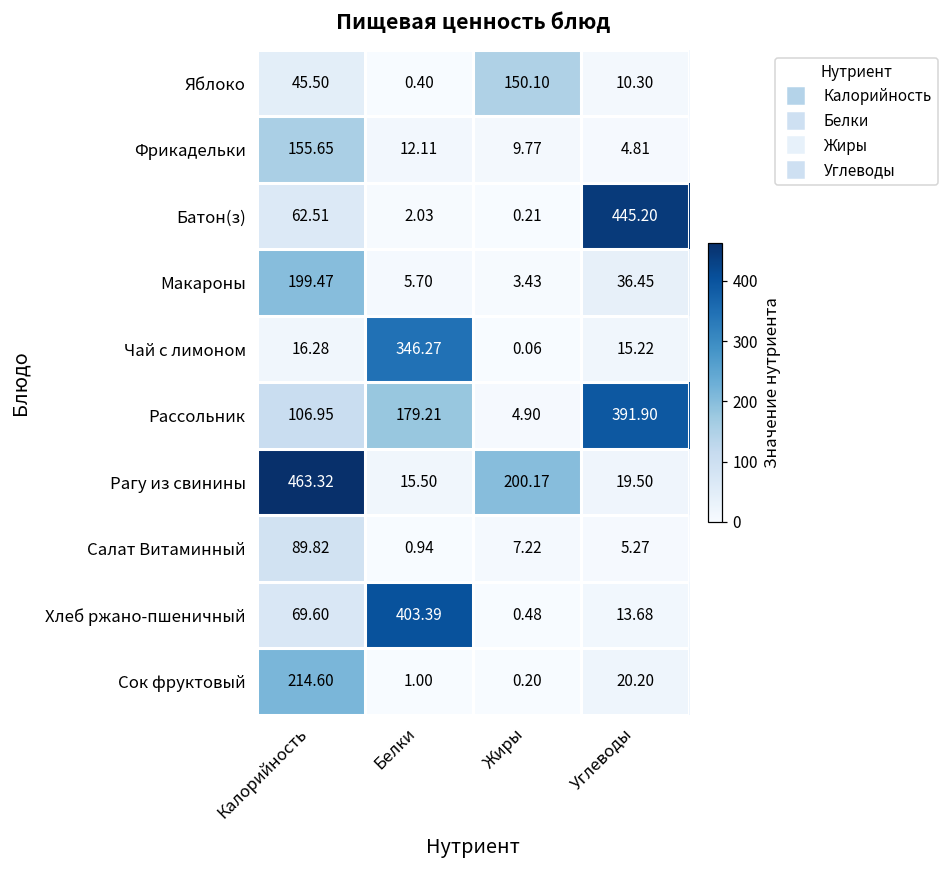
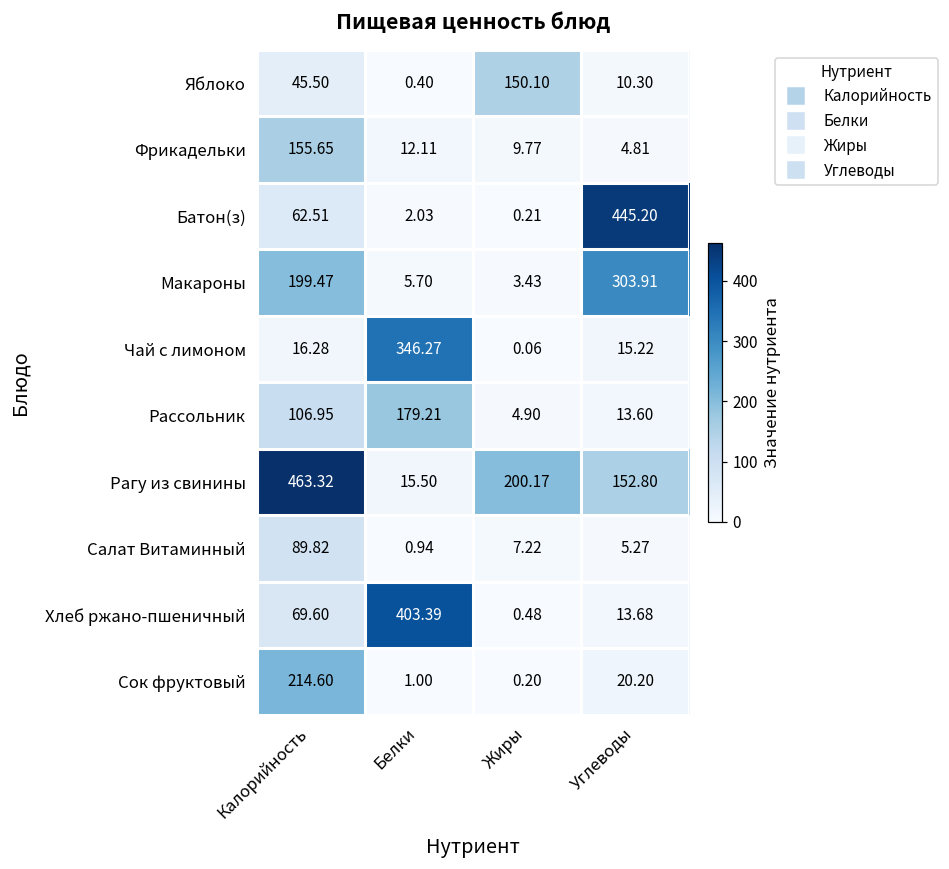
  {
    "Яблоко": {
      "Калорийность": 45.50,
      "Белки": 0.40,
      "Жиры": 150.10,
      "Углеводы": 10.30
    },
    "Фрикадельки": {
      "Калорийность": 155.65,
      "Белки": 12.11,
      "Жиры": 9.77,
      "Углеводы": 4.81
    },
    "Батон(з)": {
      "Калорийность": 62.51,
      "Белки": 2.03,
      "Жиры": 0.21,
      "Углеводы": 445.20
    },
    "Макароны": {
      "Калорийность": 199.47,
      "Белки": 5.70,
      "Жиры": 3.43,
-     "Углеводы": 36.45
+     "Углеводы": 303.91
    },
    "Чай с лимоном": {
      "Калорийность": 16.28,
      "Белки": 346.27,
      "Жиры": 0.06,
      "Углеводы": 15.22
    },
    "Рассольник": {
      "Калорийность": 106.95,
      "Белки": 179.21,
      "Жиры": 4.90,
-     "Углеводы": 391.90
+     "Углеводы": 13.60
    },
    "Рагу из свинины": {
      "Калорийность": 463.32,
      "Белки": 15.50,
      "Жиры": 200.17,
-     "Углеводы": 19.50
+     "Углеводы": 152.80
    },
    "Салат Витаминный": {
      "Калорийность": 89.82,
      "Белки": 0.94,
      "Жиры": 7.22,
      "Углеводы": 5.27
    },
    "Хлеб ржано-пшеничный": {
      "Калорийность": 69.60,
      "Белки": 403.39,
      "Жиры": 0.48,
      "Углеводы": 13.68
    },
    "Сок фруктовый": {
      "Калорийность": 214.60,
      "Белки": 1.00,
      "Жиры": 0.20,
      "Углеводы": 20.20
    }
  }
